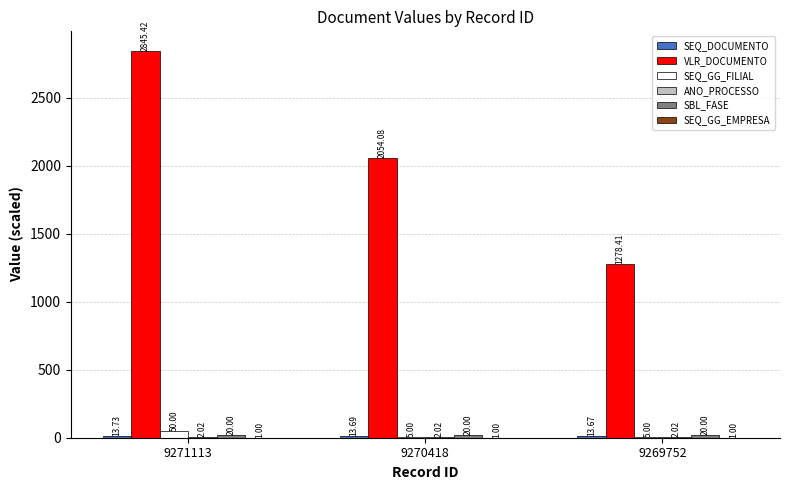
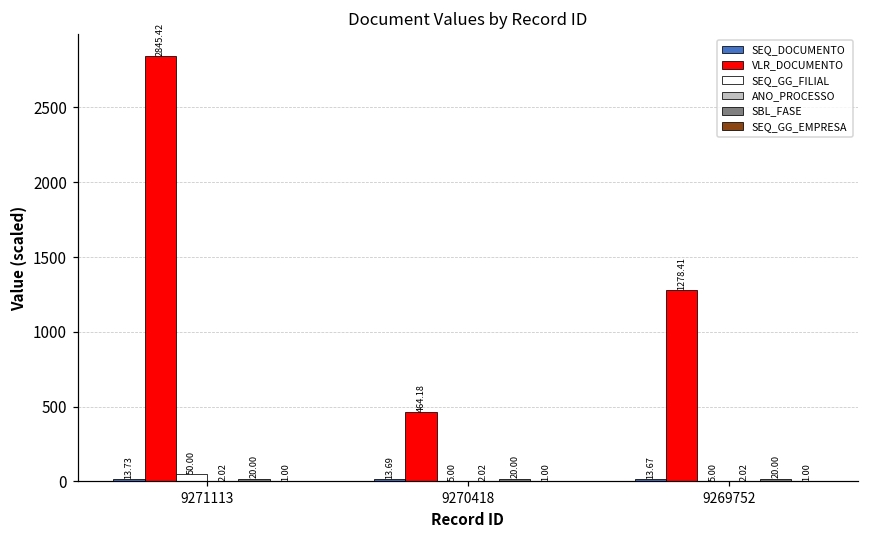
  {
    "SEQ_DOCUMENTO": {
      "9271113": 13.73,
      "9270418": 13.69,
      "9269752": 13.67
    },
    "VLR_DOCUMENTO": {
      "9271113": 2845.42,
-     "9270418": 2054.08,
+     "9270418": 464.18,
      "9269752": 1278.41
    },
    "SEQ_GG_FILIAL": {
      "9271113": 50.00,
      "9270418": 5.00,
      "9269752": 5.00
    },
    "ANO_PROCESSO": {
      "9271113": 2.02,
      "9270418": 2.02,
      "9269752": 2.02
    },
    "SBL_FASE": {
      "9271113": 20.00,
      "9270418": 20.00,
      "9269752": 20.00
    },
    "SEQ_GG_EMPRESA": {
      "9271113": 1.00,
      "9270418": 1.00,
      "9269752": 1.00
    }
  }
